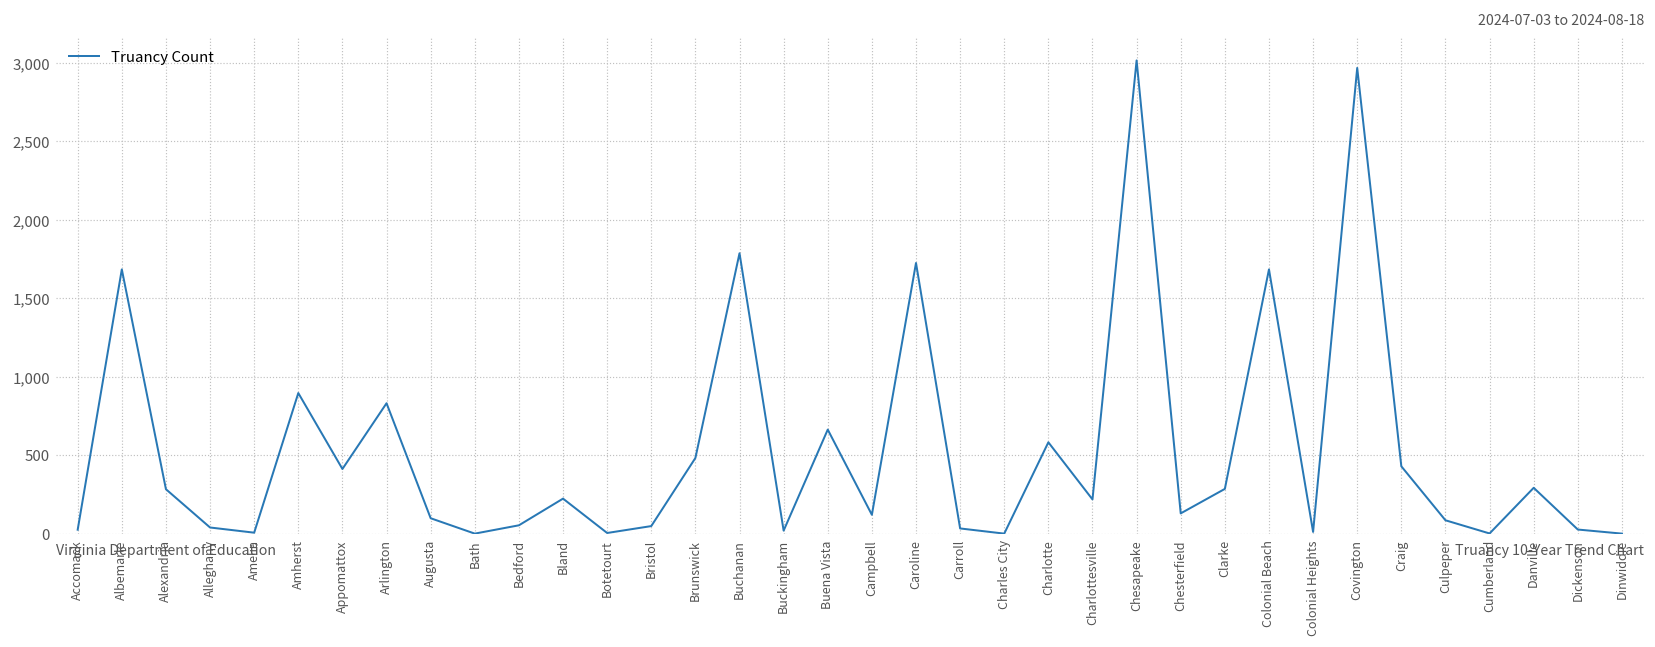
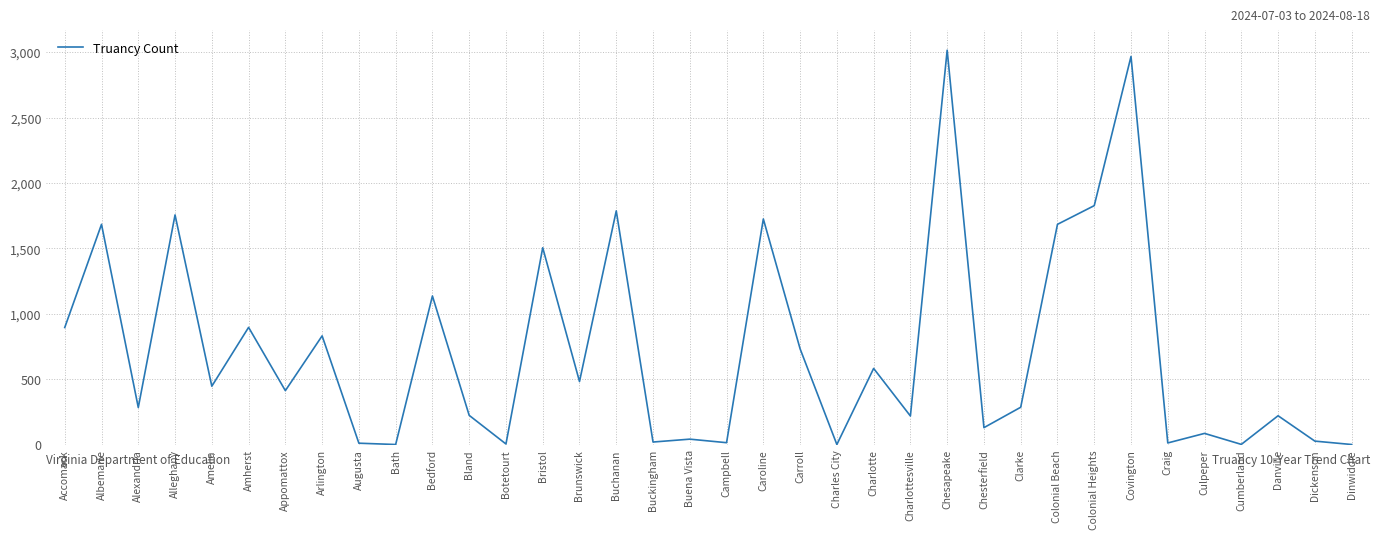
  {
-   "Accomack": "30",
+   "Accomack": "900",
    "Albemarle": "1,680",
    "Alexandria": "280",
-   "Alleghany": "40",
-   "Amelia": "10",
+   "Alleghany": "1,760",
+   "Amelia": "450",
    "Amherst": "900",
    "Appomattox": "410",
    "Arlington": "830",
-   "Augusta": "100",
+   "Augusta": "10",
    "Bath": "0",
-   "Bedford": "50",
+   "Bedford": "1,140",
    "Bland": "220",
    "Botetourt": "0",
-   "Bristol": "50",
+   "Bristol": "1,510",
    "Brunswick": "480",
    "Buchanan": "1,790",
    "Buckingham": "20",
-   "Buena Vista": "660",
-   "Campbell": "120",
+   "Buena Vista": "40",
+   "Campbell": "10",
    "Caroline": "1,730",
-   "Carroll": "30",
+   "Carroll": "730",
    "Charles City": "0",
    "Charlotte": "580",
    "Charlottesville": "220",
    "Chesapeake": "3,020",
    "Chesterfield": "130",
    "Clarke": "290",
    "Colonial Beach": "1,680",
-   "Colonial Heights": "10",
+   "Colonial Heights": "1,830",
    "Covington": "2,970",
-   "Craig": "430",
+   "Craig": "10",
    "Culpeper": "90",
-   "Danville": "290",
+   "Danville": "220",
    "Dickenson": "30"
  }
